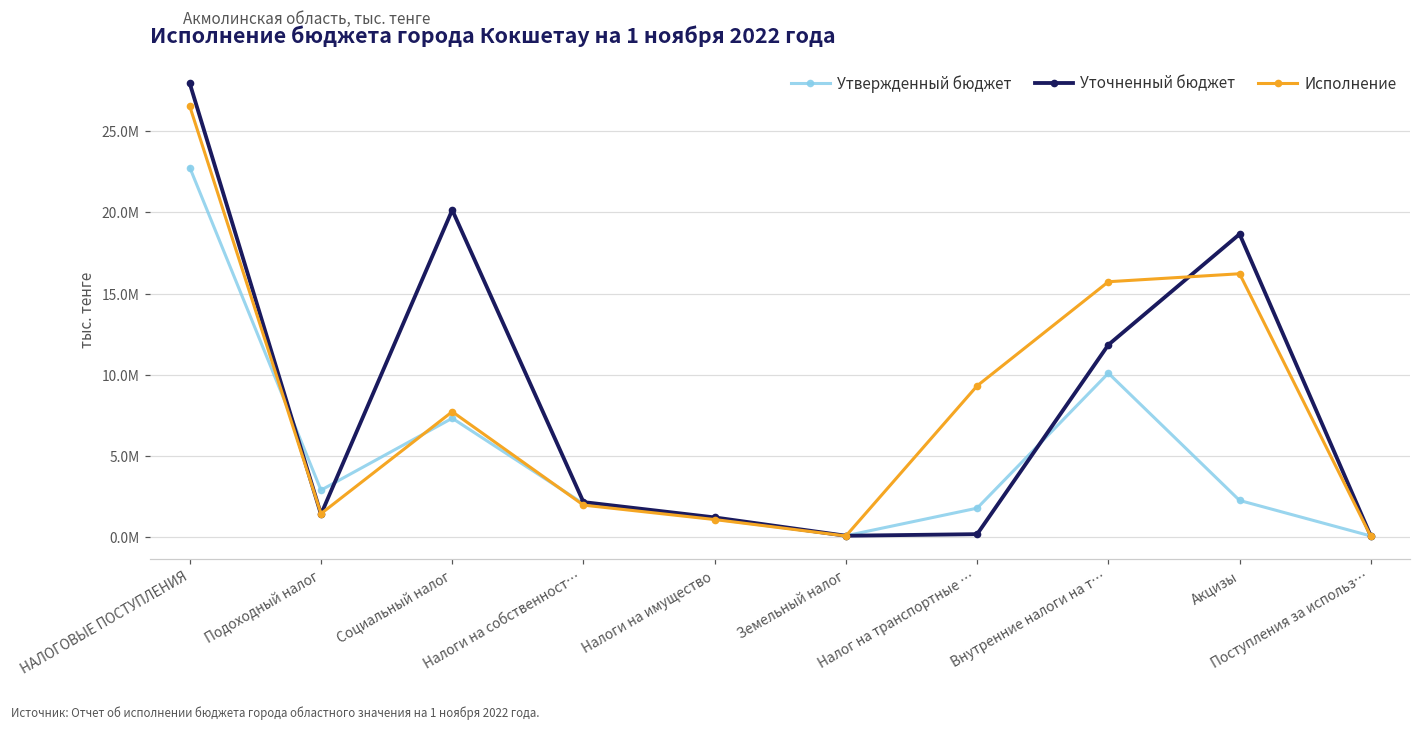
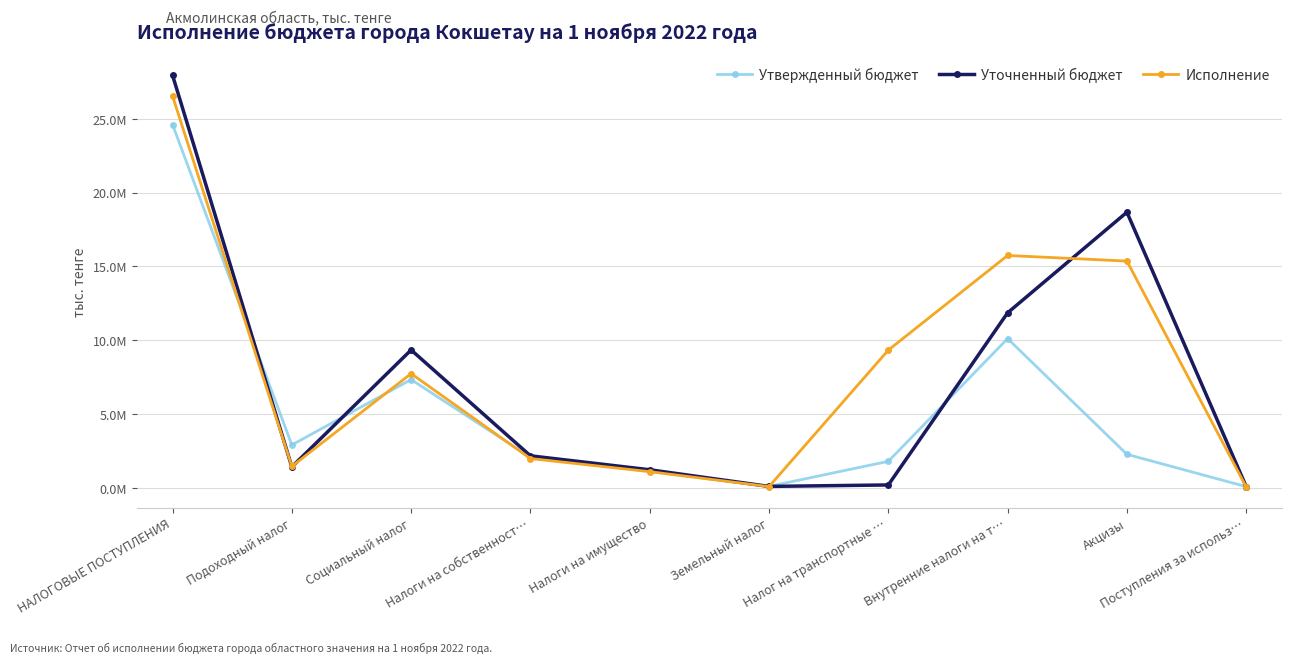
  {
    "Утвержденный бюджет": {
-     "НАЛОГОВЫЕ ПОСТУПЛЕНИЯ": 22800000,
+     "НАЛОГОВЫЕ ПОСТУПЛЕНИЯ": 24600000,
      "Подоходный налог": 2900000,
      "Социальный налог": 7300000,
      "Налог на транспортные …": 1800000,
      "Внутренние налоги на т…": 10100000,
      "Акцизы": 2300000
    },
    "Уточненный бюджет": {
      "НАЛОГОВЫЕ ПОСТУПЛЕНИЯ": 27900000,
-     "Социальный налог": 20200000,
+     "Социальный налог": 9300000,
      "Налог на транспортные …": 200000,
      "Внутренние налоги на т…": 11900000,
      "Акцизы": 18700000
    },
    "Исполнение": {
      "НАЛОГОВЫЕ ПОСТУПЛЕНИЯ": 26500000,
      "Социальный налог": 7700000,
      "Налог на транспортные …": 9300000,
      "Внутренние налоги на т…": 15700000,
-     "Акцизы": 16200000
+     "Акцизы": 15400000
    }
  }
